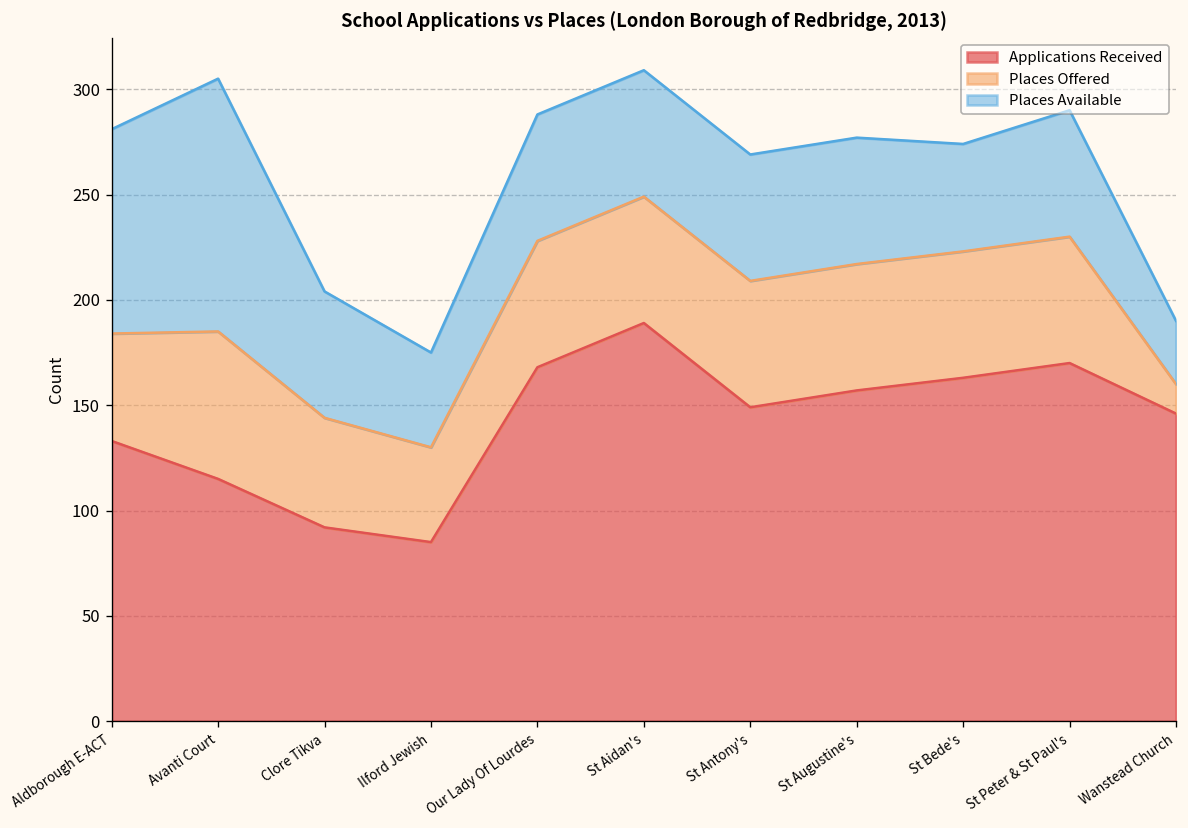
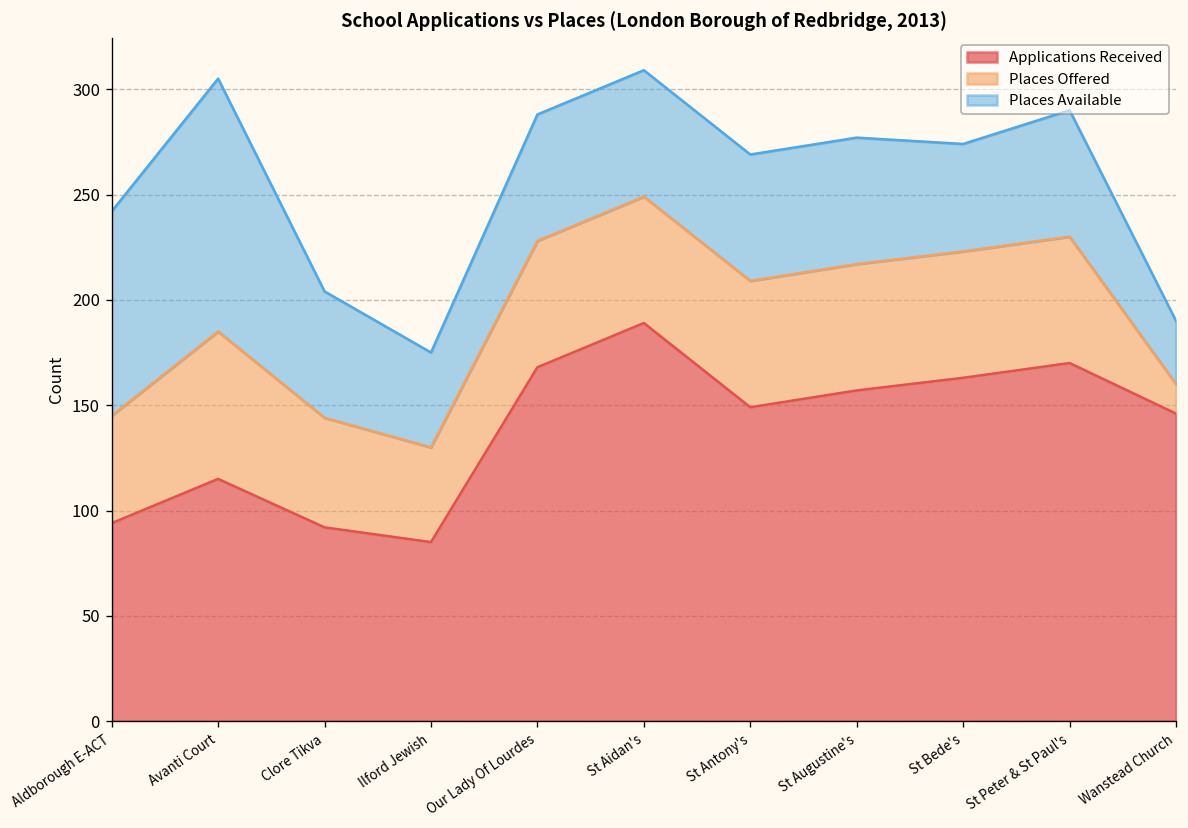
  {
    "Applications Received": {
-     "Aldborough E-ACT": 133,
+     "Aldborough E-ACT": 94,
      "Avanti Court": 115,
      "Clore Tikva": 92,
      "Ilford Jewish": 85,
      "Our Lady Of Lourdes": 168,
      "St Aidan's": 189,
      "St Antony's": 149,
      "St Augustine's": 157,
      "St Bede's": 163,
      "St Peter & St Paul's": 170,
      "Wanstead Church": 146
    },
    "Places Offered": {
      "Aldborough E-ACT": 51,
      "Avanti Court": 70,
      "Clore Tikva": 52,
      "Ilford Jewish": 45,
      "Our Lady Of Lourdes": 60,
      "St Aidan's": 60,
      "St Antony's": 60,
      "St Augustine's": 60,
      "St Bede's": 60,
      "St Peter & St Paul's": 60,
      "Wanstead Church": 14
    },
    "Places Available": {
      "Aldborough E-ACT": 97,
      "Avanti Court": 120,
      "Clore Tikva": 60,
      "Ilford Jewish": 45,
      "Our Lady Of Lourdes": 60,
      "St Aidan's": 60,
      "St Antony's": 60,
      "St Augustine's": 60,
      "St Bede's": 51,
      "Wanstead Church": 30
    }
  }
